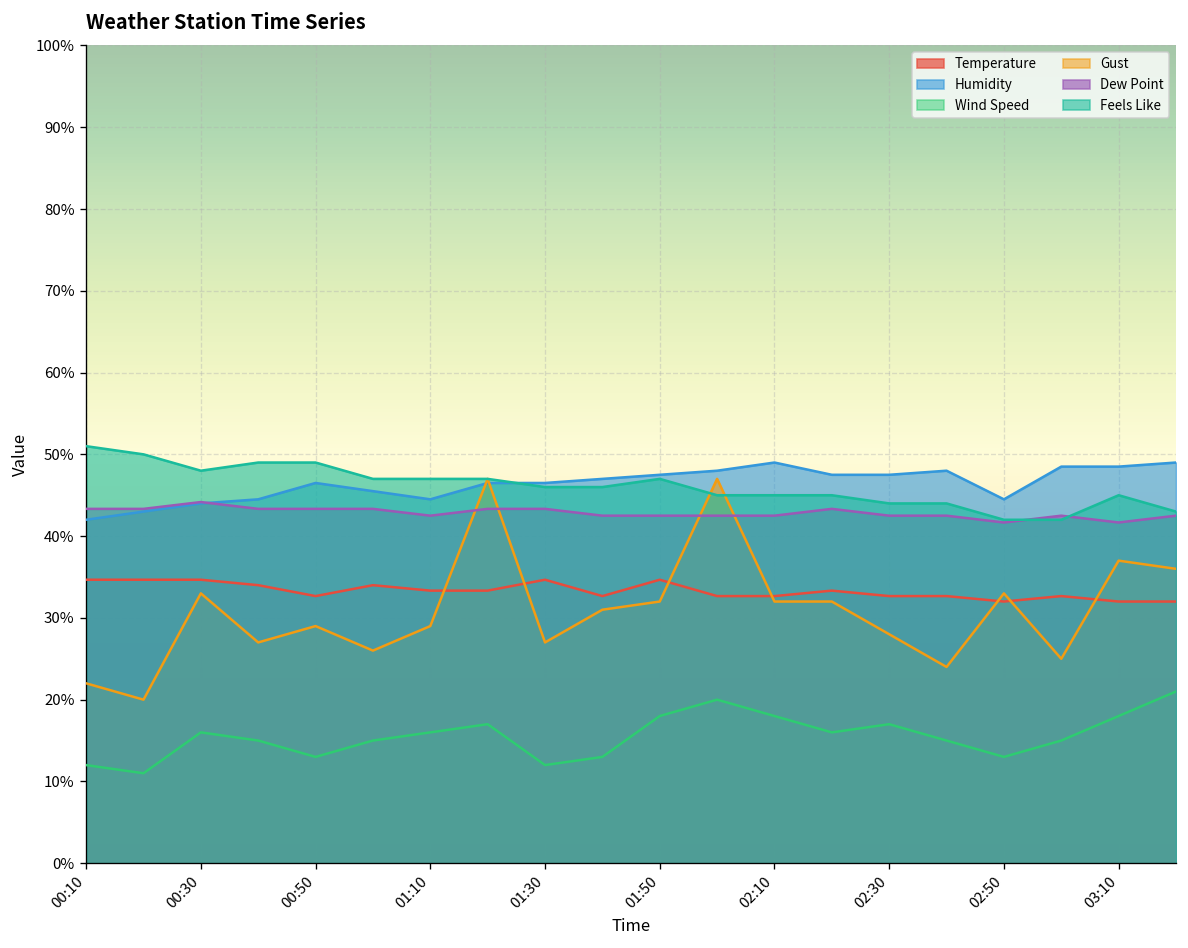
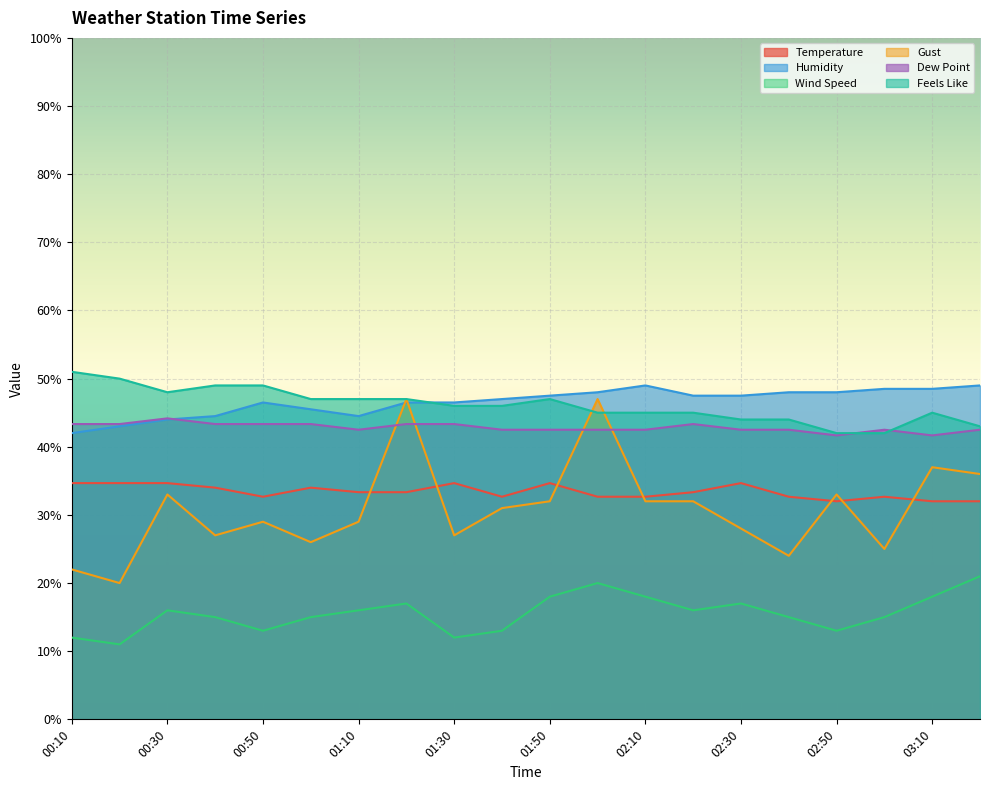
  {
    "Temperature": {
      "00:10": "35%",
      "00:30": "35%",
      "00:50": "33%",
      "01:10": "33%",
      "01:30": "35%",
      "01:50": "35%",
      "02:10": "33%",
-     "02:30": "33%",
+     "02:30": "35%",
      "02:50": "32%",
      "03:10": "32%"
    },
    "Humidity": {
      "00:10": "42%",
      "00:50": "46%",
      "01:10": "45%",
      "01:30": "46%",
      "01:50": "48%",
      "02:10": "49%",
      "02:30": "48%",
-     "02:50": "45%",
+     "02:50": "48%",
      "03:10": "49%"
    },
    "Gust": {
      "00:10": "22%",
      "00:30": "33%",
      "00:50": "29%",
      "01:10": "29%",
      "01:30": "27%",
      "01:50": "32%",
      "02:10": "32%",
      "02:30": "28%",
      "02:50": "33%",
      "03:10": "37%"
    },
    "Dew Point": {
      "00:10": "43%",
      "00:50": "43%",
      "01:10": "43%",
      "01:30": "43%",
      "01:50": "43%",
      "02:10": "43%",
      "02:30": "43%",
      "03:10": "42%"
    }
  }
